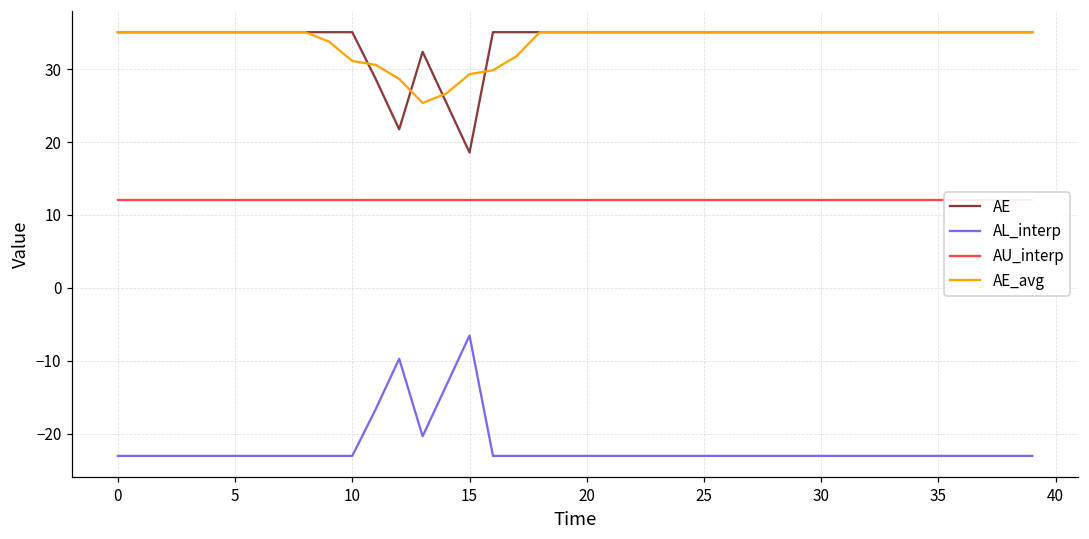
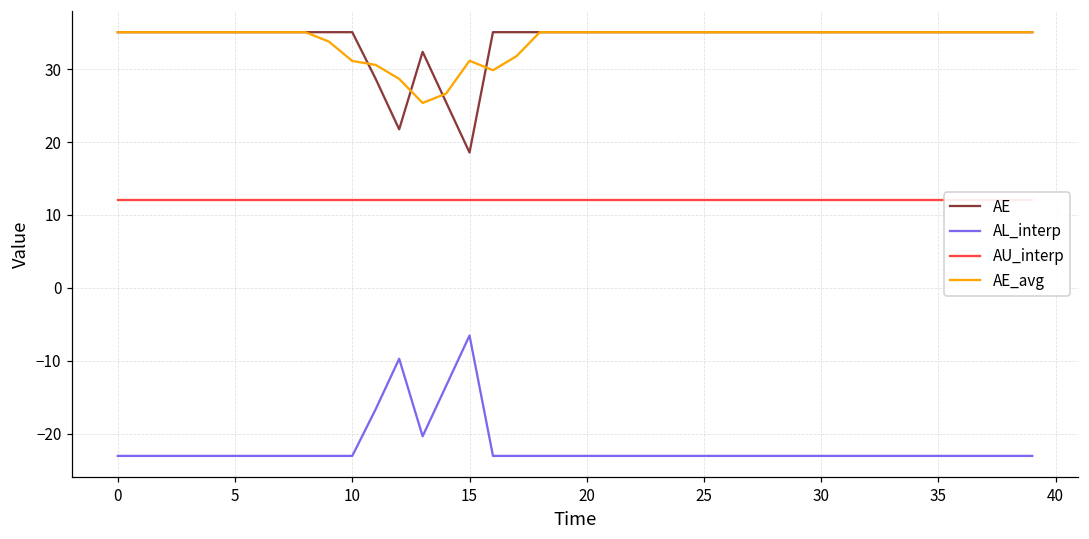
  {
    "AE": {
      "10": 35,
      "15": 19
    },
    "AL_interp": {
      "0": -23,
      "5": -23,
      "10": -23,
      "15": -7,
      "20": -23,
      "25": -23,
      "30": -23,
      "35": -23
    },
    "AU_interp": {
      "0": 12,
      "5": 12,
      "10": 12,
      "15": 12,
      "20": 12,
      "25": 12,
      "30": 12,
      "35": 12
    },
    "AE_avg": {
      "10": 31,
-     "15": 29
+     "15": 31
    }
  }
